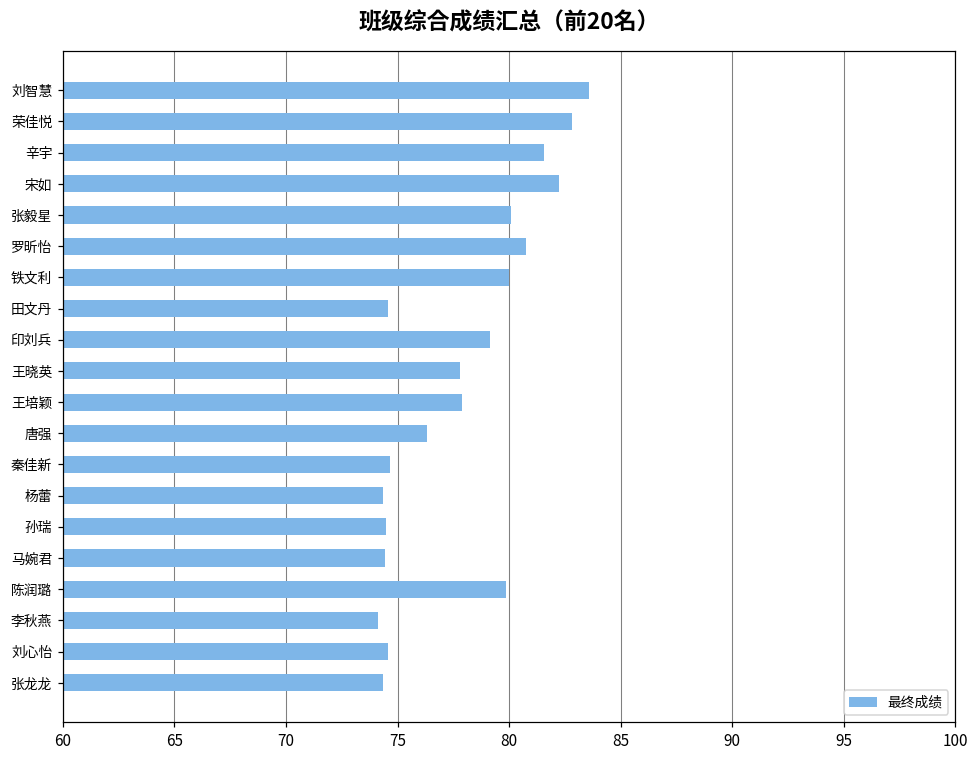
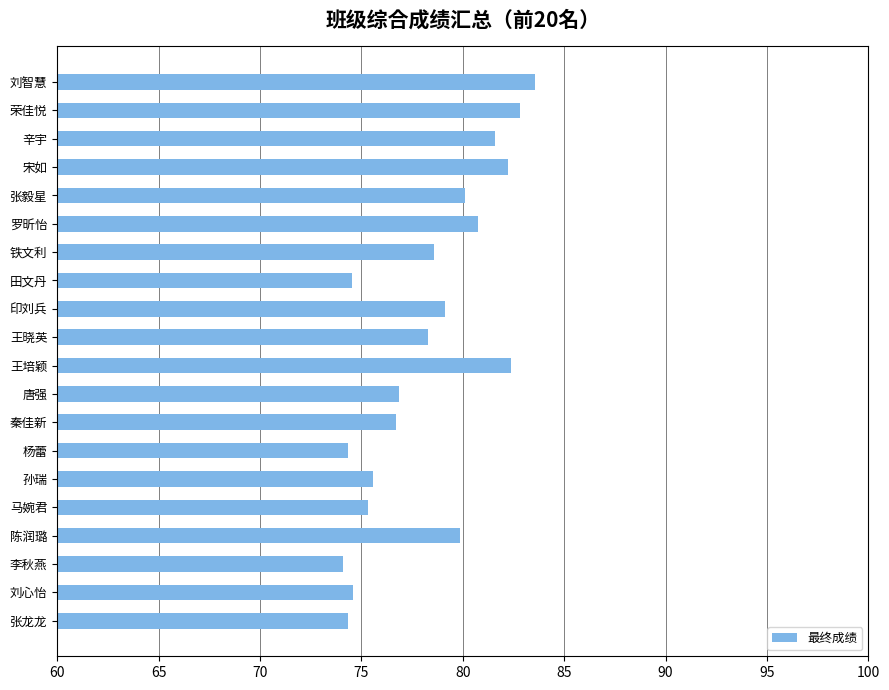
  {
    "刘智慧": 83.6,
    "荣佳悦": 82.8,
    "辛宇": 81.6,
    "宋如": 82.2,
    "张毅星": 80.1,
    "罗昕怡": 80.8,
-   "铁文利": 80.0,
+   "铁文利": 78.6,
    "田文丹": 74.6,
    "印刘兵": 79.1,
-   "王晓英": 77.8,
-   "王培颖": 77.9,
-   "唐强": 76.3,
-   "秦佳新": 74.7,
+   "王晓英": 78.3,
+   "王培颖": 82.4,
+   "唐强": 76.8,
+   "秦佳新": 76.7,
    "杨蕾": 74.3,
-   "孙瑞": 74.5,
-   "马婉君": 74.5,
+   "孙瑞": 75.6,
+   "马婉君": 75.3,
    "陈润璐": 79.9,
    "李秋燕": 74.1,
    "刘心怡": 74.6,
    "张龙龙": 74.4
  }
